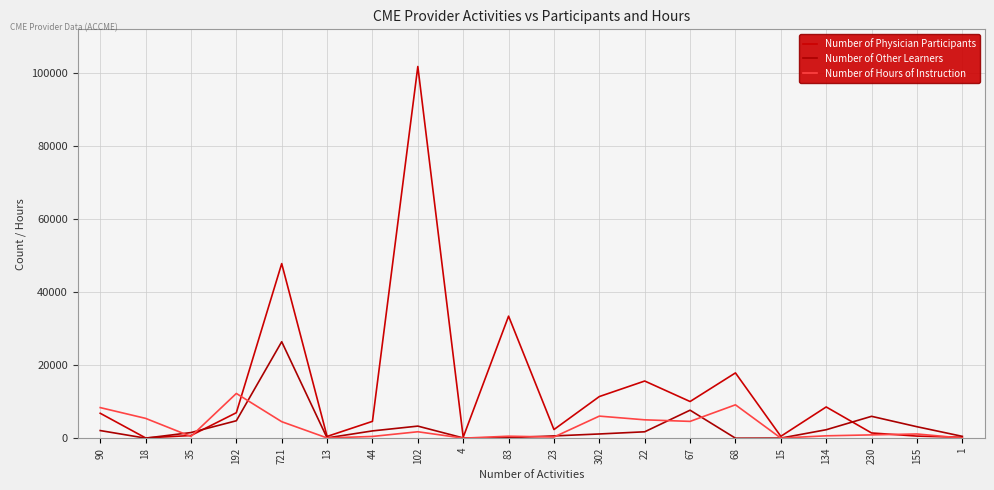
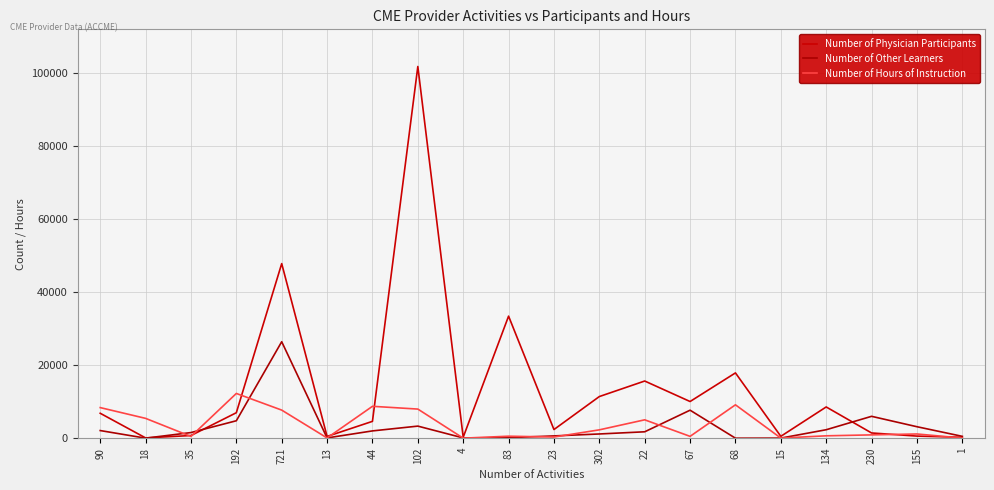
  {
    "Number of Hours of Instruction": {
      "90": 8000,
      "18": 5000,
      "192": 12000,
-     "721": 5000,
-     "44": 0,
-     "102": 2000,
-     "302": 6000,
+     "721": 8000,
+     "44": 9000,
+     "102": 8000,
+     "302": 2000,
      "22": 5000,
-     "67": 5000,
+     "67": 1000,
      "68": 9000,
      "134": 1000
    }
  }
